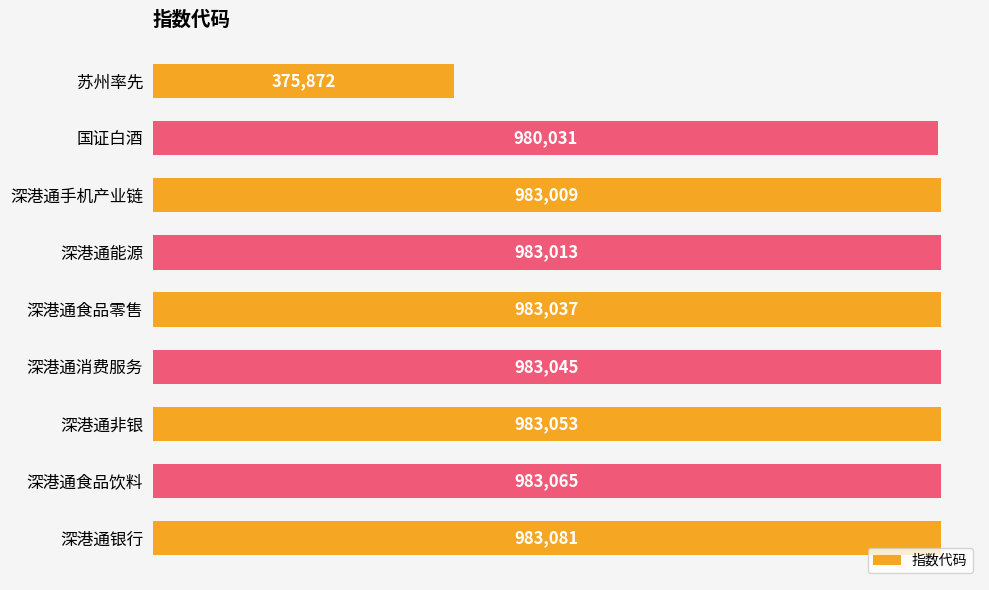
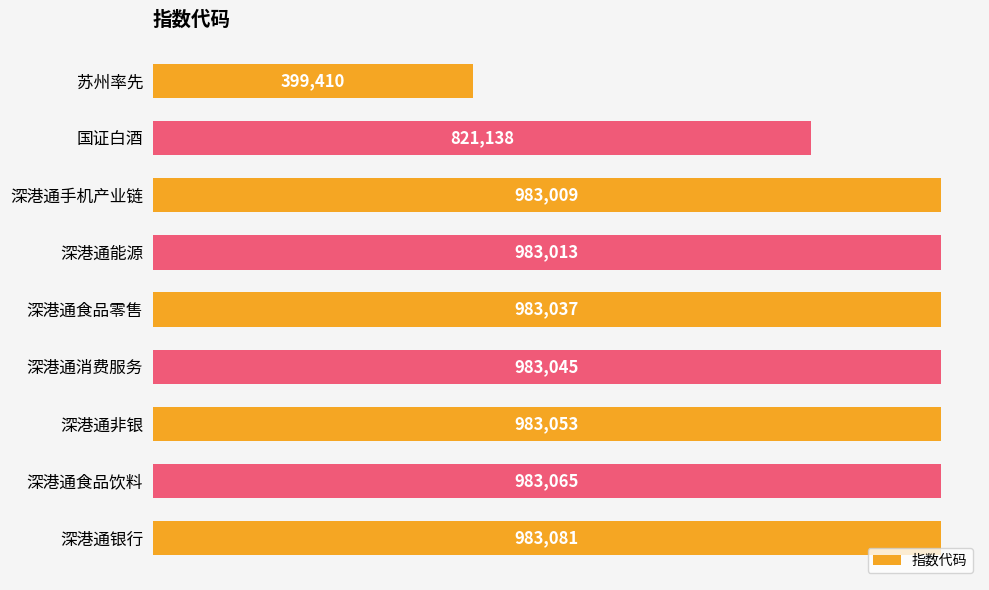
  {
-   "苏州率先": "375,872",
-   "国证白酒": "980,031",
+   "苏州率先": "399,410",
+   "国证白酒": "821,138",
    "深港通手机产业链": "983,009",
    "深港通能源": "983,013",
    "深港通食品零售": "983,037",
    "深港通消费服务": "983,045",
    "深港通非银": "983,053",
    "深港通食品饮料": "983,065",
    "深港通银行": "983,081"
  }
